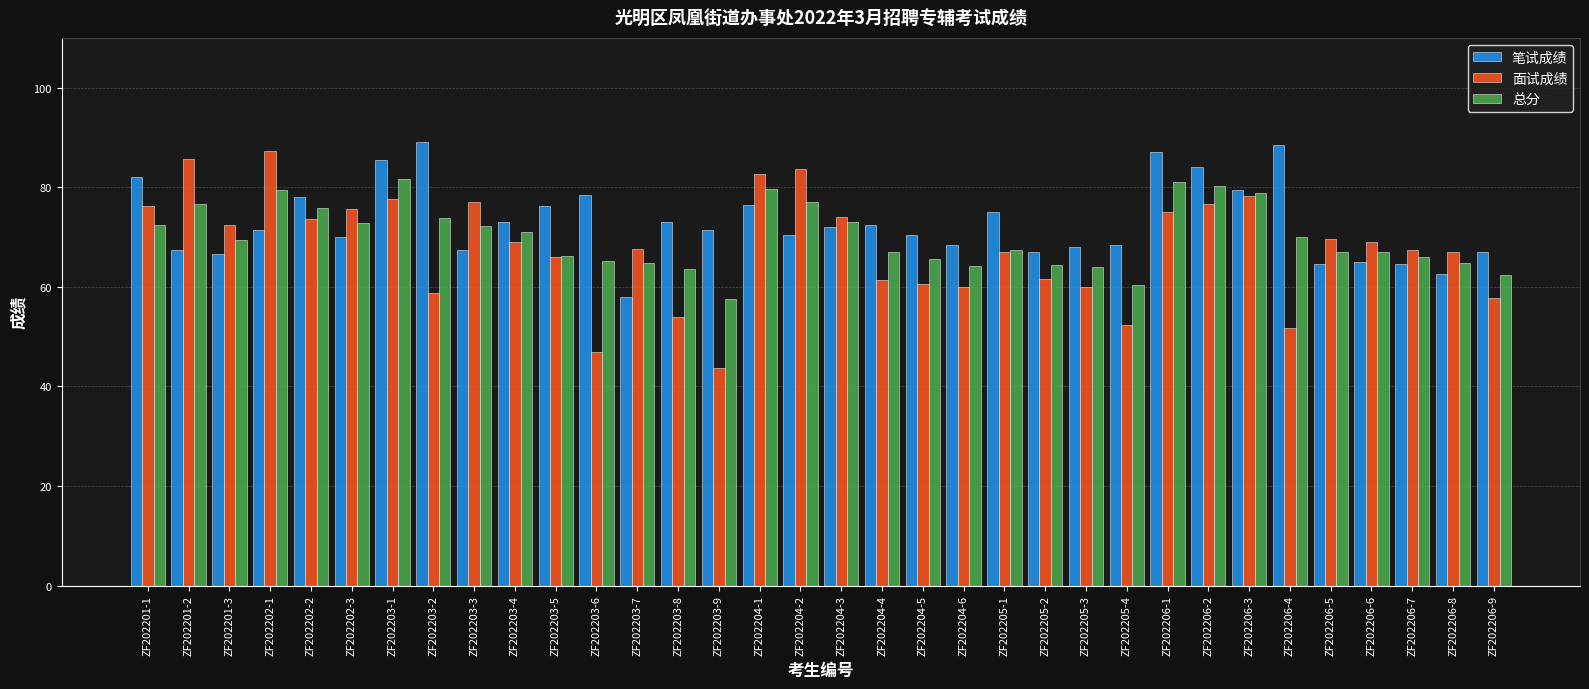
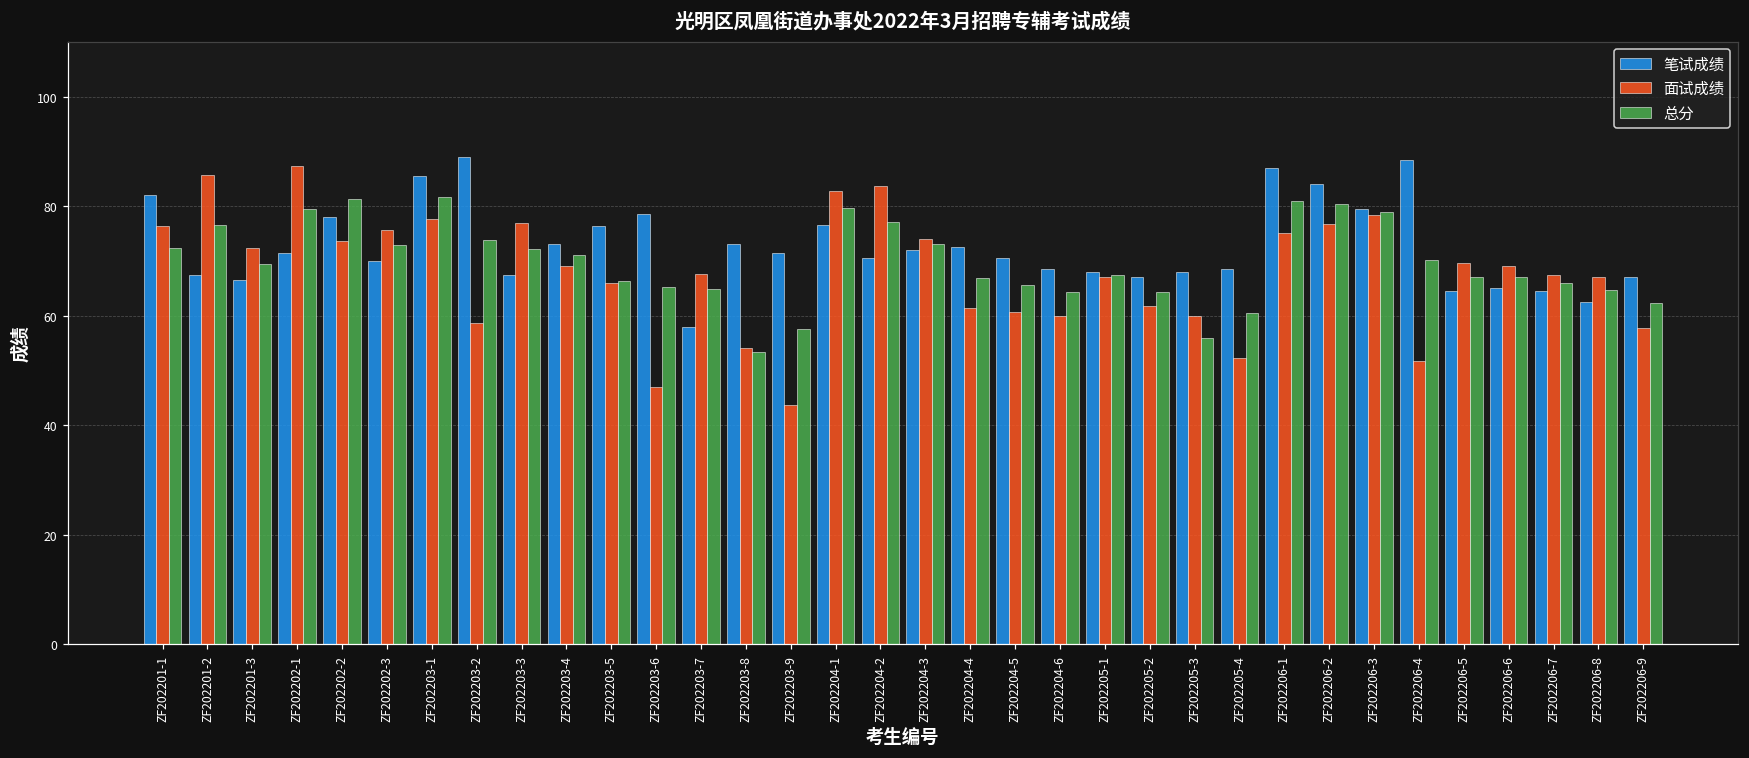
  {
    "笔试成绩": {
      "ZF202201-1": 82,
      "ZF202201-2": 68,
      "ZF202201-3": 67,
      "ZF202202-1": 72,
      "ZF202202-2": 78,
      "ZF202202-3": 70,
      "ZF202203-1": 86,
      "ZF202203-2": 89,
      "ZF202203-3": 68,
      "ZF202203-4": 73,
      "ZF202203-5": 76,
      "ZF202203-6": 79,
      "ZF202203-7": 58,
      "ZF202203-8": 73,
      "ZF202203-9": 72,
      "ZF202204-1": 77,
      "ZF202204-2": 71,
      "ZF202204-3": 72,
      "ZF202204-4": 73,
      "ZF202204-5": 71,
      "ZF202204-6": 69,
-     "ZF202205-1": 75,
+     "ZF202205-1": 68,
      "ZF202205-2": 67,
      "ZF202205-3": 68,
      "ZF202205-4": 69,
      "ZF202206-1": 87,
      "ZF202206-2": 84,
      "ZF202206-3": 80,
      "ZF202206-4": 89,
      "ZF202206-5": 65,
      "ZF202206-6": 65,
      "ZF202206-7": 65,
      "ZF202206-8": 63,
      "ZF202206-9": 67
    },
    "面试成绩": {
      "ZF202201-1": 76,
      "ZF202201-2": 86,
      "ZF202201-3": 72,
      "ZF202202-1": 87,
      "ZF202202-2": 74,
      "ZF202202-3": 76,
      "ZF202203-1": 78,
      "ZF202203-2": 59,
      "ZF202203-3": 77,
      "ZF202203-4": 69,
      "ZF202203-5": 66,
      "ZF202203-6": 47,
      "ZF202203-7": 68,
      "ZF202203-8": 54,
      "ZF202203-9": 44,
      "ZF202204-1": 83,
      "ZF202204-2": 84,
      "ZF202204-3": 74,
      "ZF202204-4": 61,
      "ZF202204-5": 61,
      "ZF202204-6": 60,
      "ZF202205-1": 67,
      "ZF202205-2": 62,
      "ZF202205-3": 60,
      "ZF202205-4": 52,
      "ZF202206-1": 75,
      "ZF202206-2": 77,
      "ZF202206-3": 78,
      "ZF202206-4": 52,
      "ZF202206-5": 70,
      "ZF202206-6": 69,
      "ZF202206-7": 67,
      "ZF202206-8": 67,
      "ZF202206-9": 58
    },
    "总分": {
      "ZF202201-1": 72,
      "ZF202201-2": 77,
      "ZF202201-3": 69,
      "ZF202202-1": 79,
-     "ZF202202-2": 76,
+     "ZF202202-2": 81,
      "ZF202202-3": 73,
      "ZF202203-1": 82,
      "ZF202203-2": 74,
      "ZF202203-3": 72,
      "ZF202203-4": 71,
      "ZF202203-5": 66,
      "ZF202203-6": 65,
      "ZF202203-7": 65,
-     "ZF202203-8": 64,
+     "ZF202203-8": 53,
      "ZF202203-9": 58,
      "ZF202204-1": 80,
      "ZF202204-2": 77,
      "ZF202204-3": 73,
      "ZF202204-4": 67,
      "ZF202204-5": 66,
      "ZF202204-6": 64,
      "ZF202205-1": 68,
      "ZF202205-2": 64,
-     "ZF202205-3": 64,
+     "ZF202205-3": 56,
      "ZF202205-4": 60,
      "ZF202206-1": 81,
      "ZF202206-2": 80,
      "ZF202206-3": 79,
      "ZF202206-4": 70,
      "ZF202206-5": 67,
      "ZF202206-6": 67,
      "ZF202206-7": 66,
      "ZF202206-8": 65,
      "ZF202206-9": 62
    }
  }
